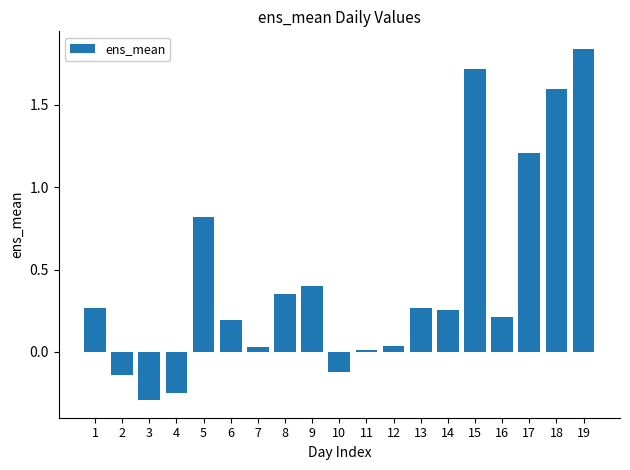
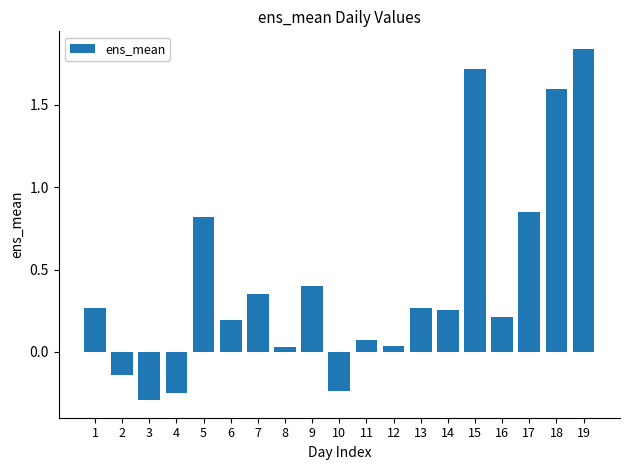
  {
    "1": 0.27,
    "2": -0.14,
    "3": -0.29,
    "4": -0.25,
    "5": 0.82,
    "6": 0.20,
-   "7": 0.03,
-   "8": 0.35,
+   "7": 0.35,
+   "8": 0.03,
    "9": 0.40,
-   "10": -0.12,
-   "11": 0.01,
+   "10": -0.24,
+   "11": 0.07,
    "12": 0.04,
    "13": 0.26,
    "14": 0.26,
    "15": 1.72,
    "16": 0.21,
-   "17": 1.21,
+   "17": 0.85,
    "18": 1.60,
    "19": 1.84
  }
